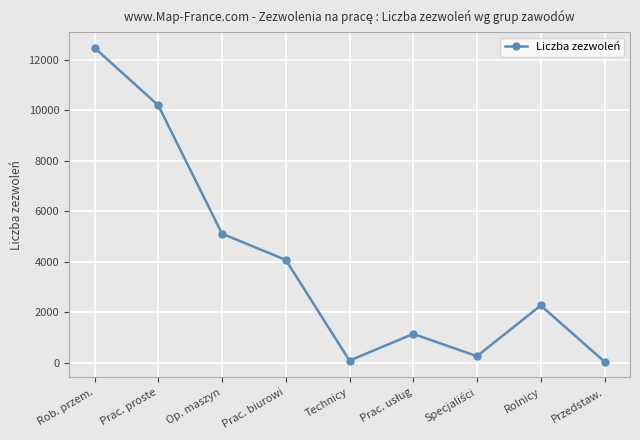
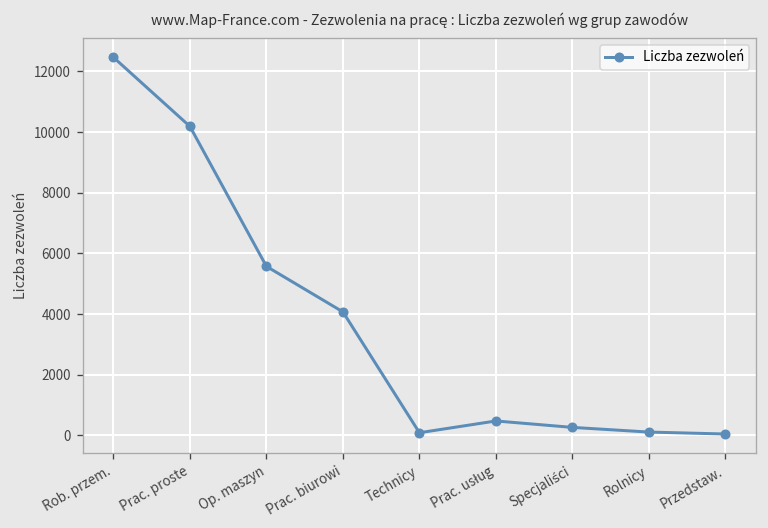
  {
    "Rob. przem.": 12500,
    "Prac. proste": 10200,
-   "Op. maszyn": 5100,
+   "Op. maszyn": 5600,
    "Prac. biurowi": 4100,
    "Technicy": 100,
-   "Prac. usług": 1100,
+   "Prac. usług": 500,
    "Specjaliści": 300,
-   "Rolnicy": 2300,
+   "Rolnicy": 100,
    "Przedstaw.": 0
  }
